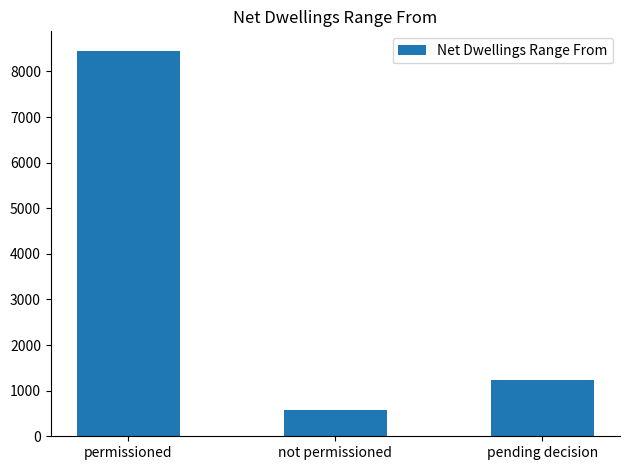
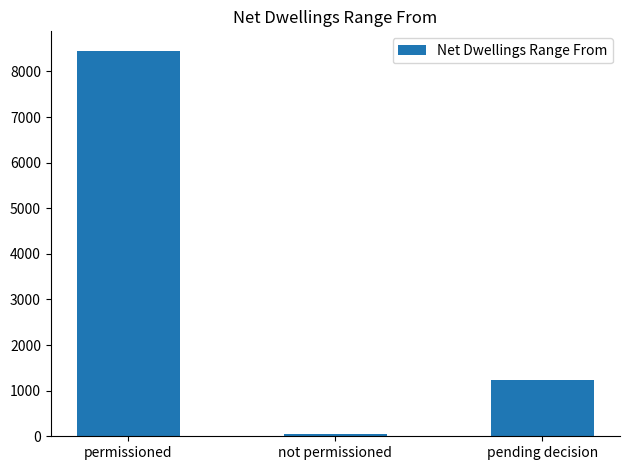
  {
    "permissioned": 8500,
-   "not permissioned": 600,
+   "not permissioned": 0,
    "pending decision": 1200
  }
